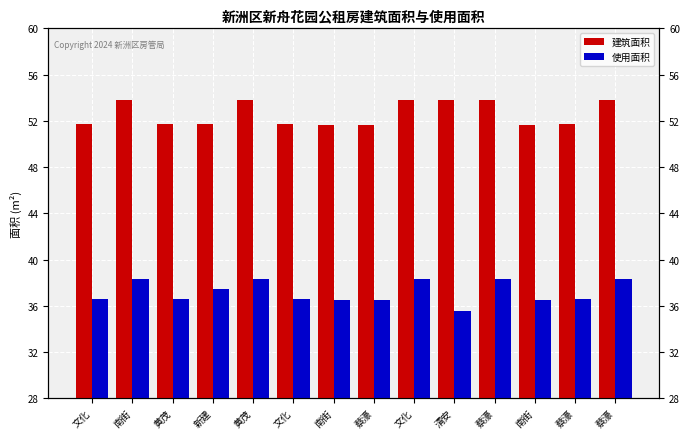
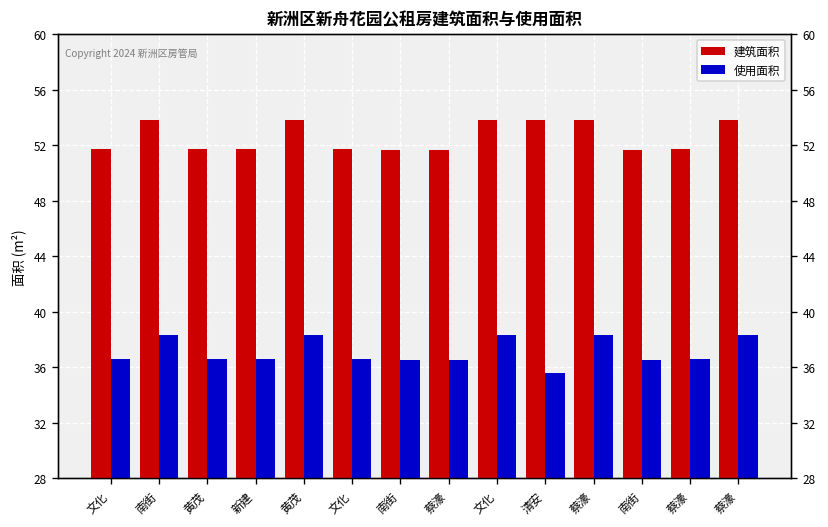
  {
    "建筑面积": {
      "新建": 51.7,
      "清安": 53.8
    },
    "使用面积": {
-     "新建": 37.5,
+     "新建": 36.6,
      "清安": 35.6
    }
  }
